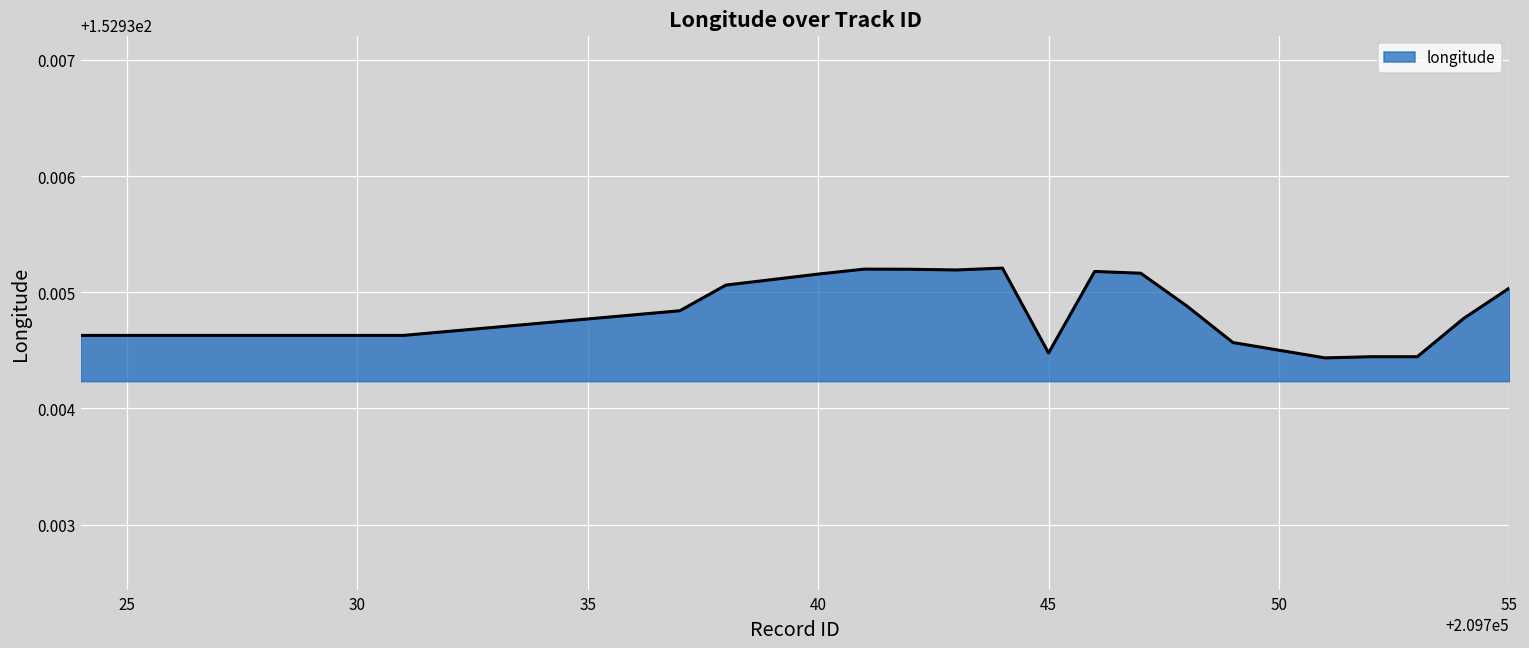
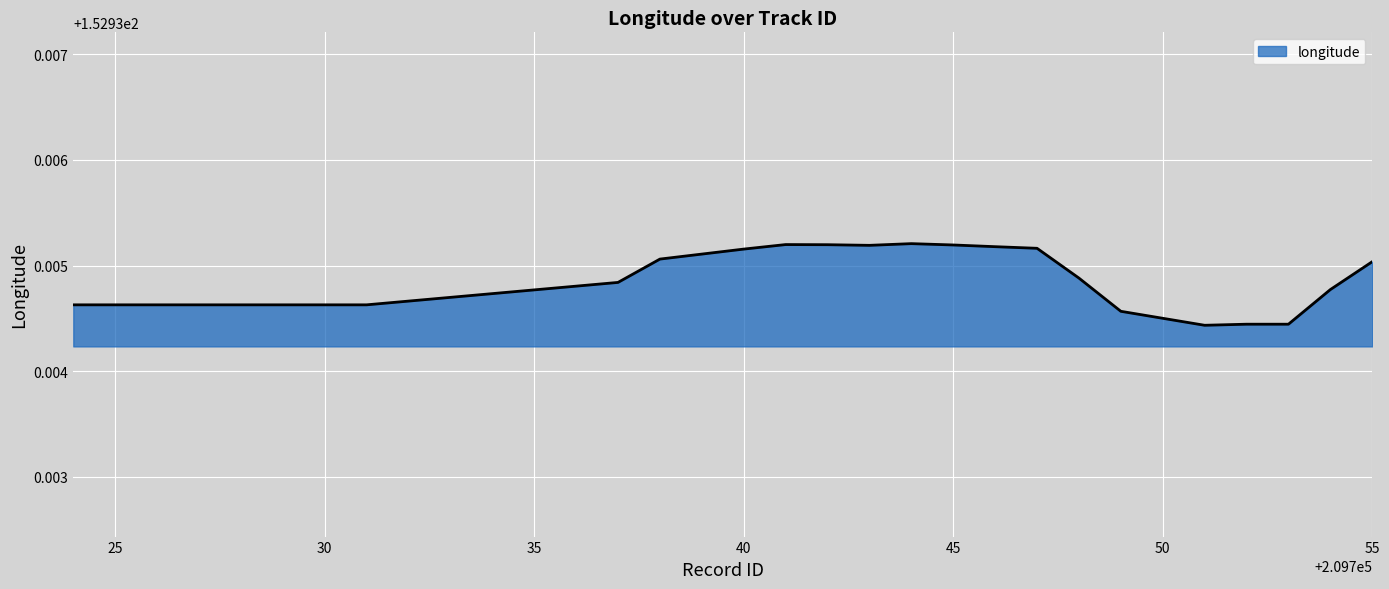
  {
    "40": 152.93516,
-   "45": 152.93448,
+   "45": 152.93519,
    "55": 152.93504
  }
